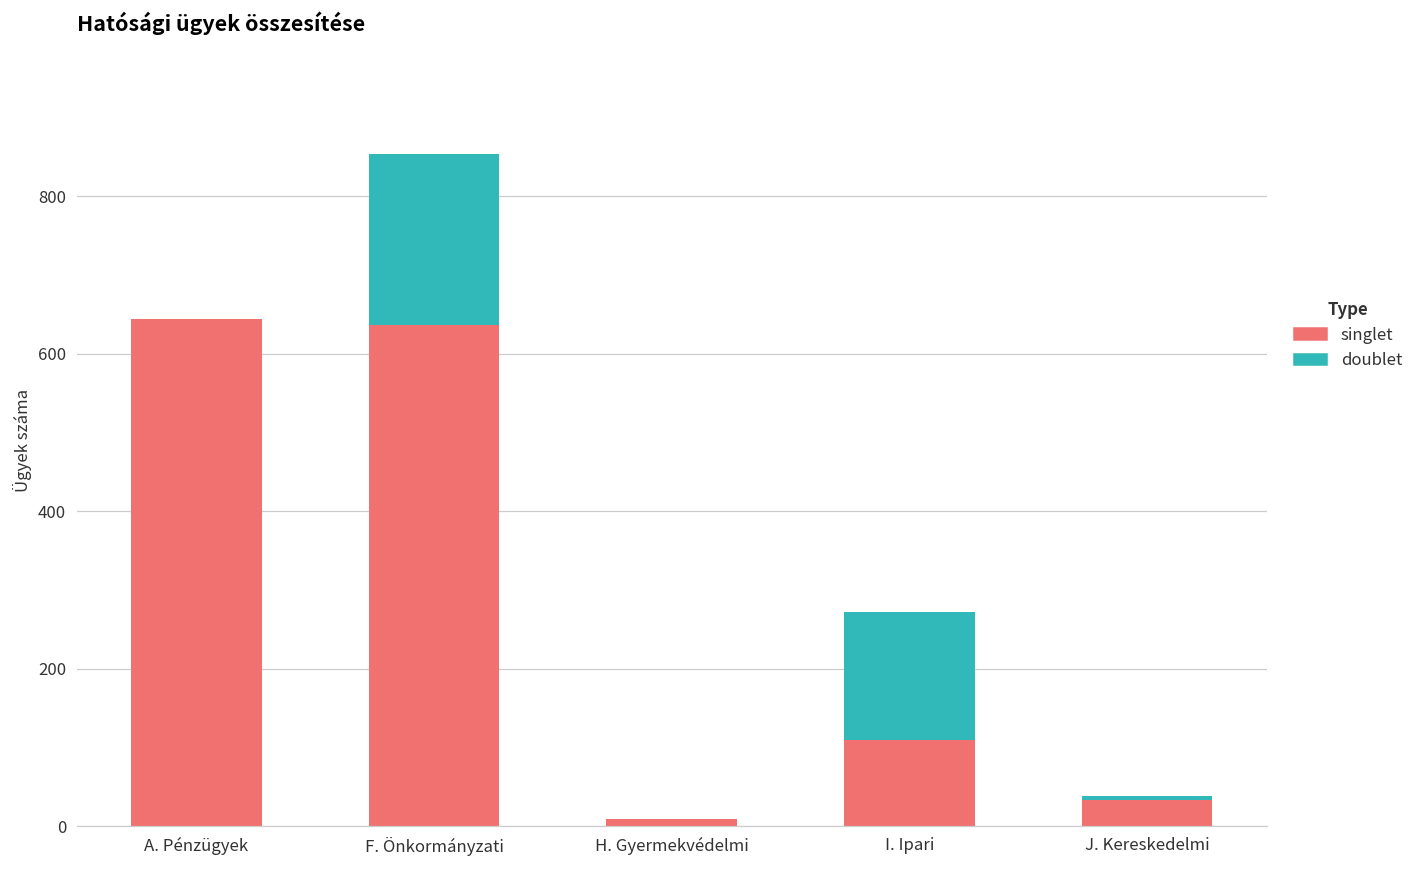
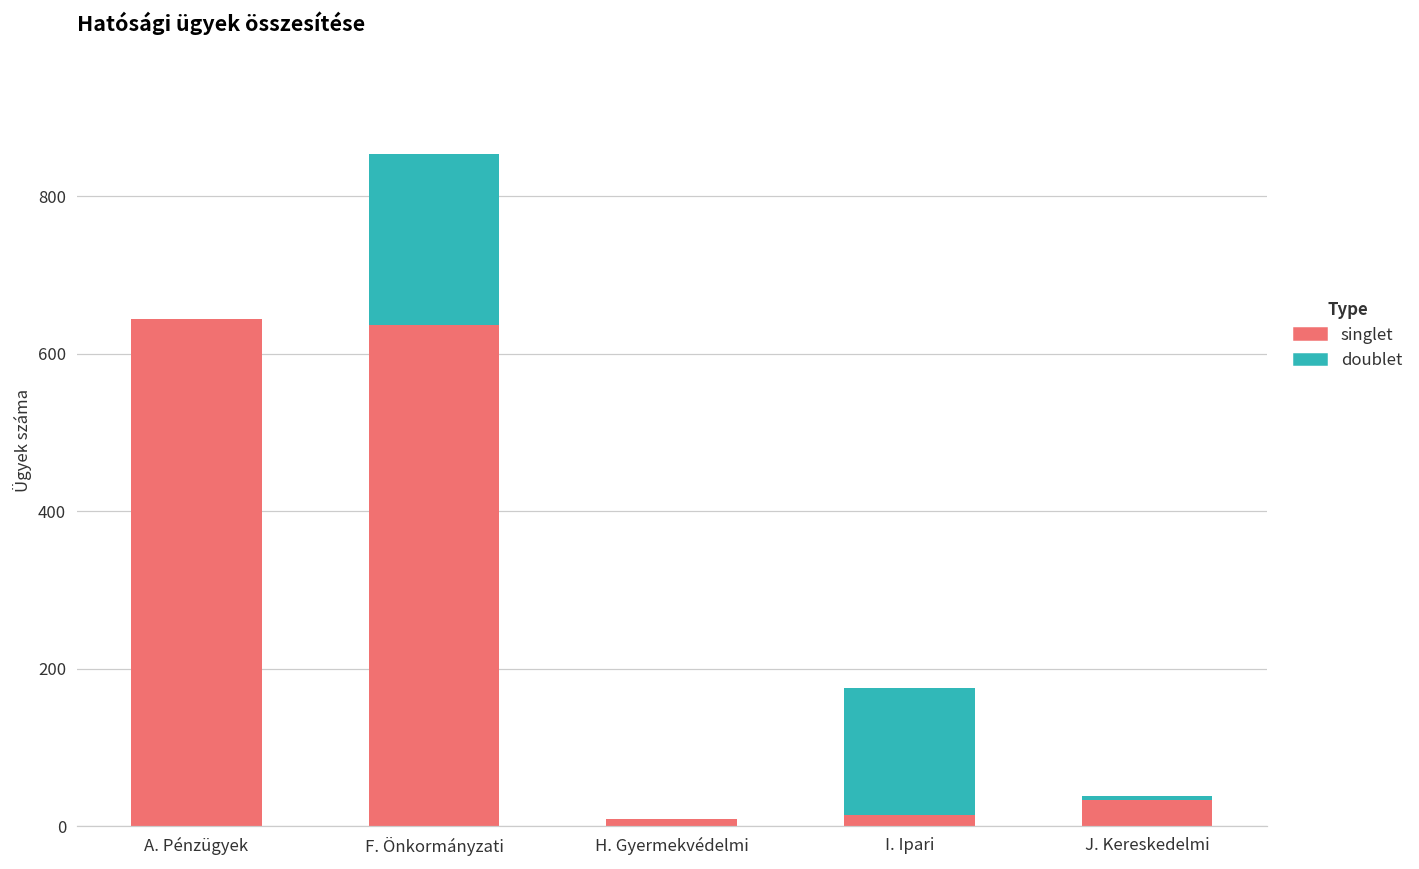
  {
    "singlet": {
      "A. Pénzügyek": 640,
      "F. Önkormányzati": 640,
      "H. Gyermekvédelmi": 10,
-     "I. Ipari": 110,
+     "I. Ipari": 10,
      "J. Kereskedelmi": 30
    },
    "doublet": {
      "A. Pénzügyek": 0,
      "F. Önkormányzati": 220,
      "H. Gyermekvédelmi": 0,
      "I. Ipari": 160,
      "J. Kereskedelmi": 10
    }
  }
